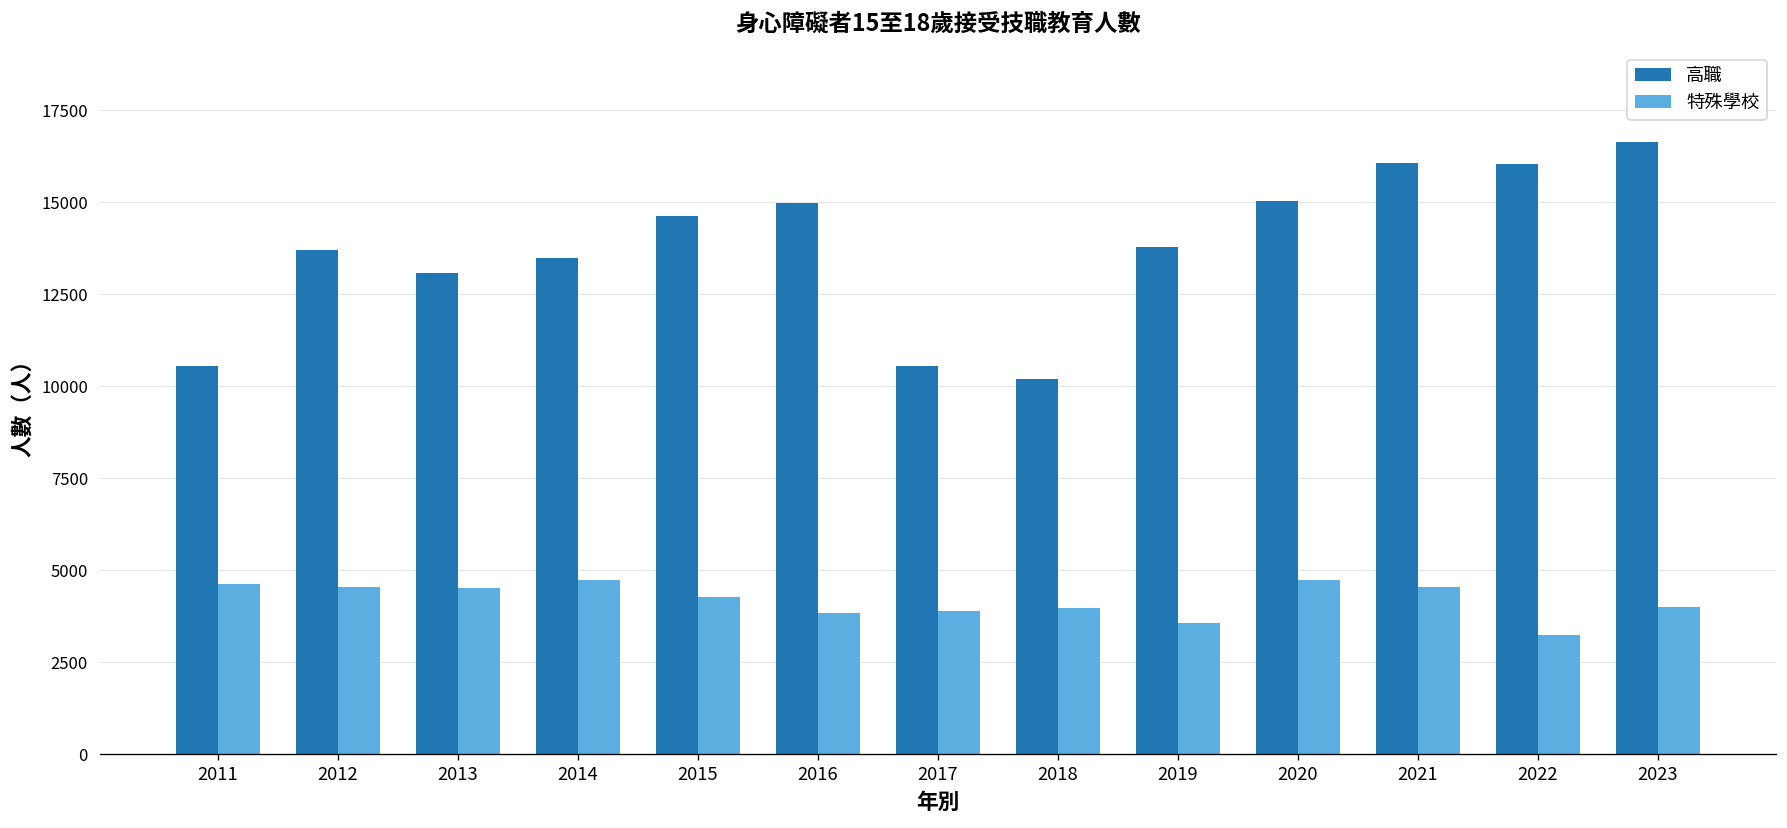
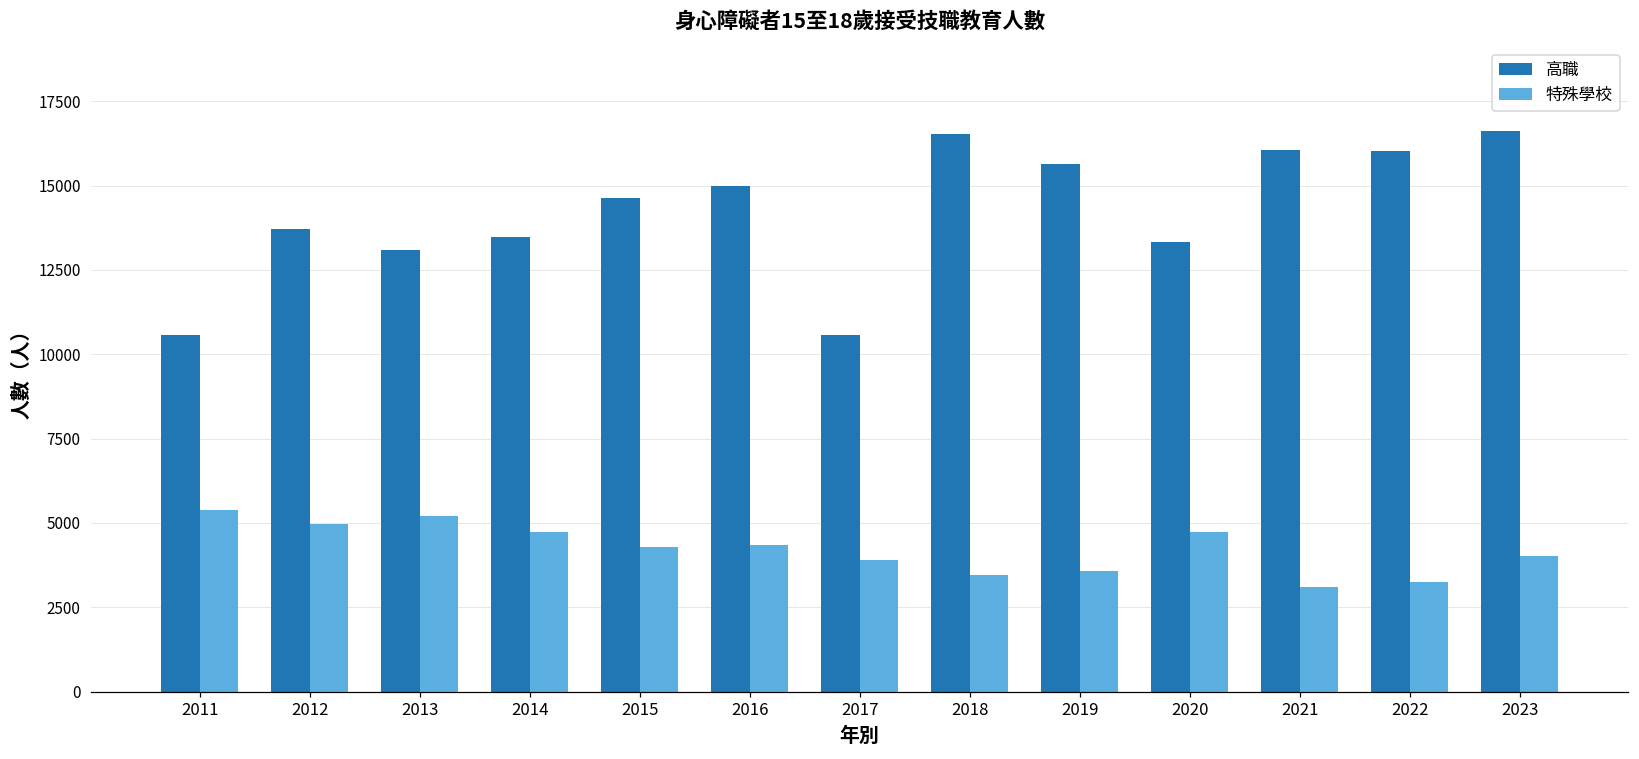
  {
    "高職": {
      "2011": 10600,
      "2012": 13700,
      "2013": 13100,
      "2014": 13500,
      "2015": 14600,
      "2016": 15000,
      "2017": 10600,
-     "2018": 10200,
-     "2019": 13800,
-     "2020": 15000,
+     "2018": 16500,
+     "2019": 15600,
+     "2020": 13300,
      "2021": 16100,
      "2022": 16000,
      "2023": 16600
    },
    "特殊學校": {
-     "2011": 4600,
-     "2012": 4500,
-     "2013": 4500,
+     "2011": 5400,
+     "2012": 5000,
+     "2013": 5200,
      "2014": 4700,
      "2015": 4300,
-     "2016": 3800,
+     "2016": 4300,
      "2017": 3900,
-     "2018": 4000,
+     "2018": 3500,
      "2019": 3600,
      "2020": 4700,
-     "2021": 4500,
+     "2021": 3100,
      "2022": 3200,
      "2023": 4000
    }
  }
